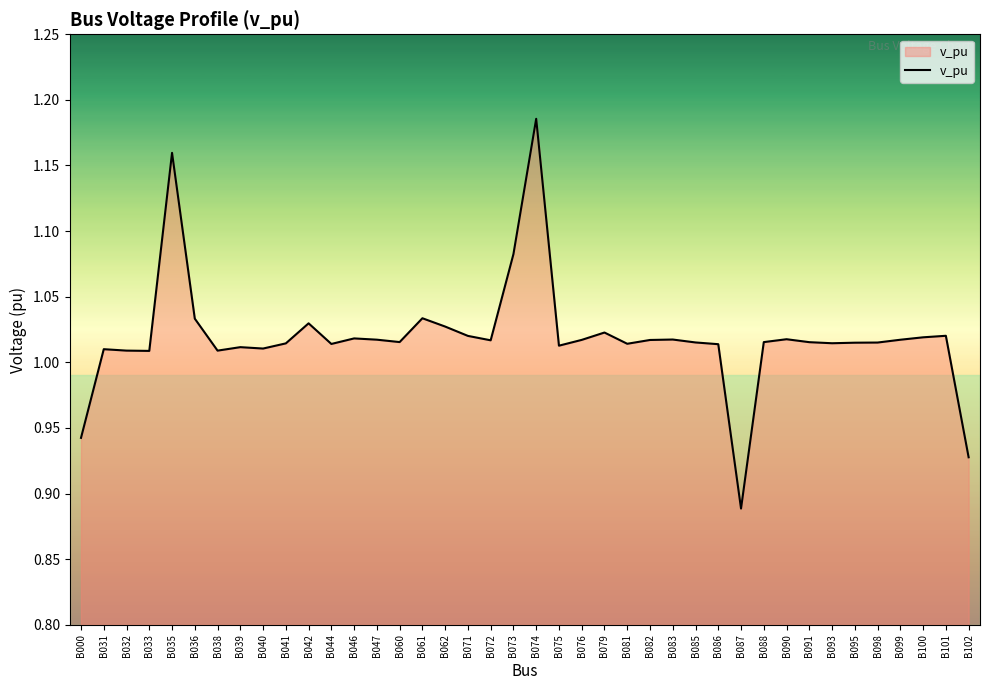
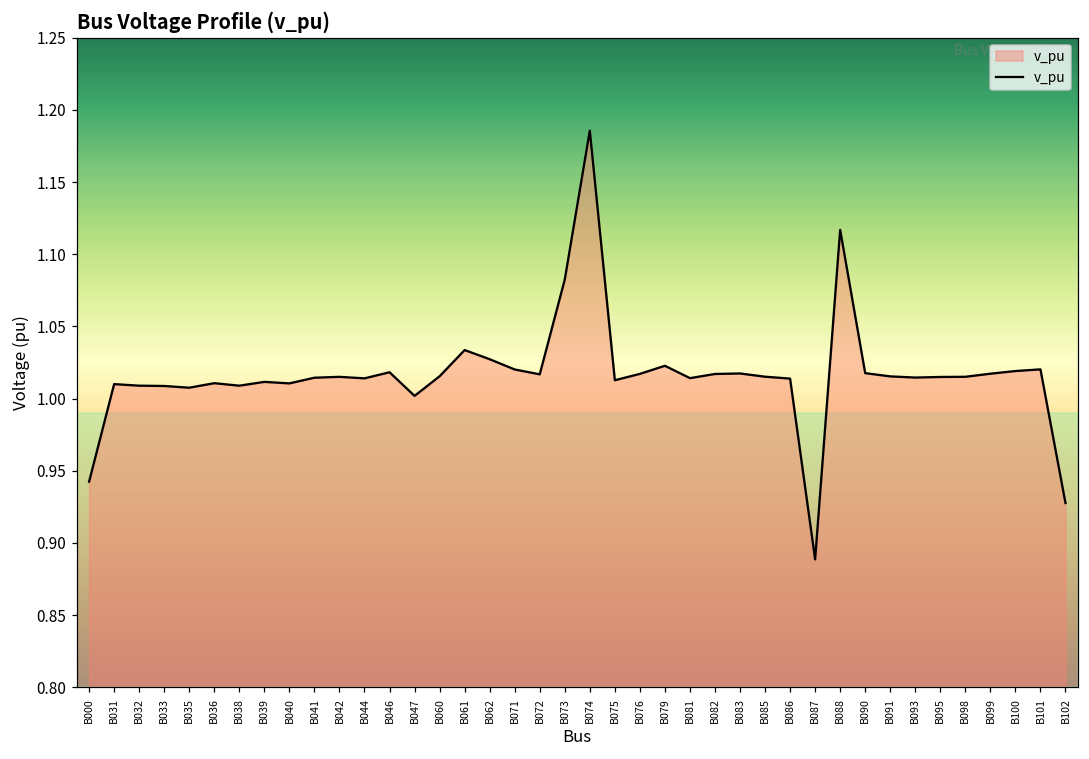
  {
    "B031": 1.010,
    "B032": 1.009,
    "B033": 1.009,
-   "B035": 1.160,
-   "B036": 1.033,
+   "B035": 1.008,
+   "B036": 1.011,
    "B038": 1.009,
    "B039": 1.012,
    "B040": 1.010,
    "B041": 1.014,
-   "B042": 1.030,
+   "B042": 1.015,
    "B044": 1.014,
    "B046": 1.018,
-   "B047": 1.017,
+   "B047": 1.002,
    "B060": 1.015,
    "B061": 1.034,
    "B062": 1.027,
    "B071": 1.020,
    "B072": 1.017,
    "B073": 1.082,
    "B074": 1.186,
    "B075": 1.013,
    "B076": 1.017,
    "B079": 1.023,
    "B081": 1.014,
    "B082": 1.017,
    "B083": 1.017,
    "B085": 1.015,
    "B086": 1.014,
-   "B088": 1.015,
+   "B088": 1.117,
    "B090": 1.018,
    "B091": 1.015,
    "B093": 1.015,
    "B095": 1.015,
    "B098": 1.015,
    "B099": 1.017,
    "B100": 1.019,
    "B101": 1.020
  }
